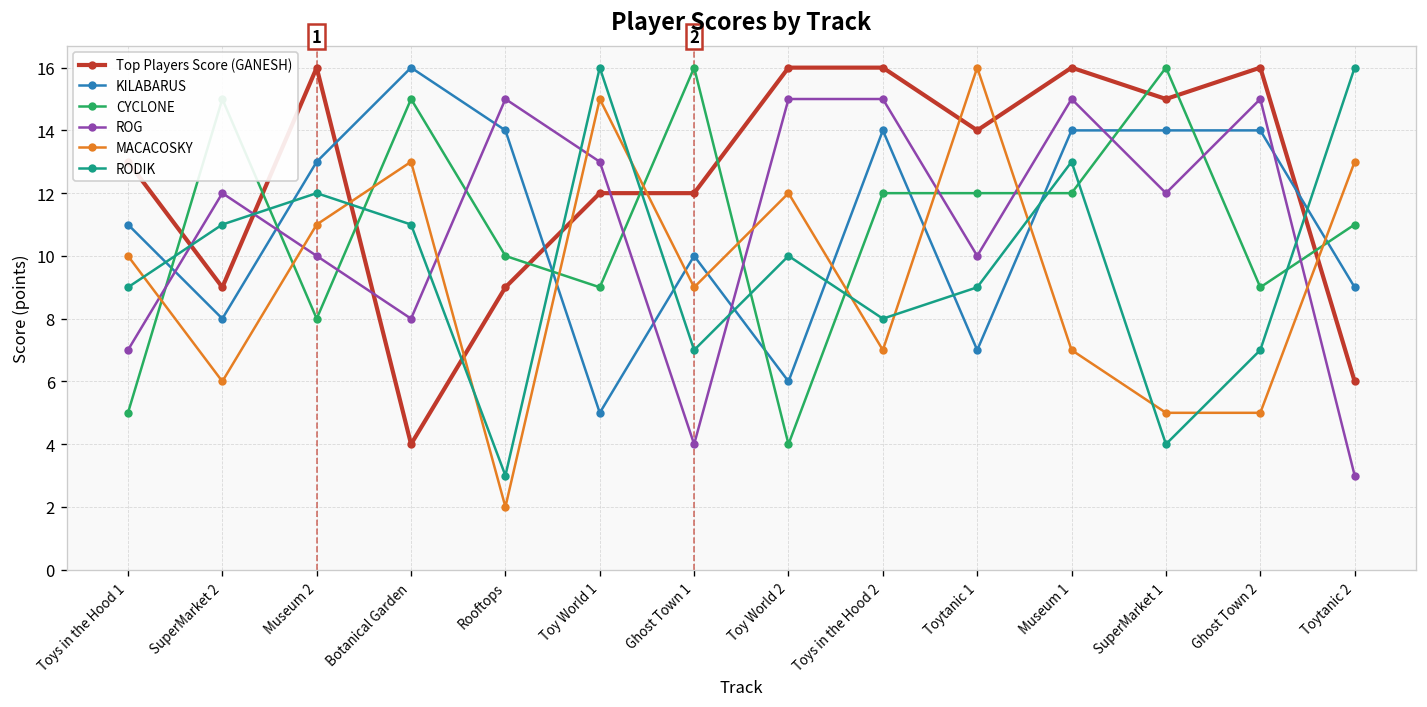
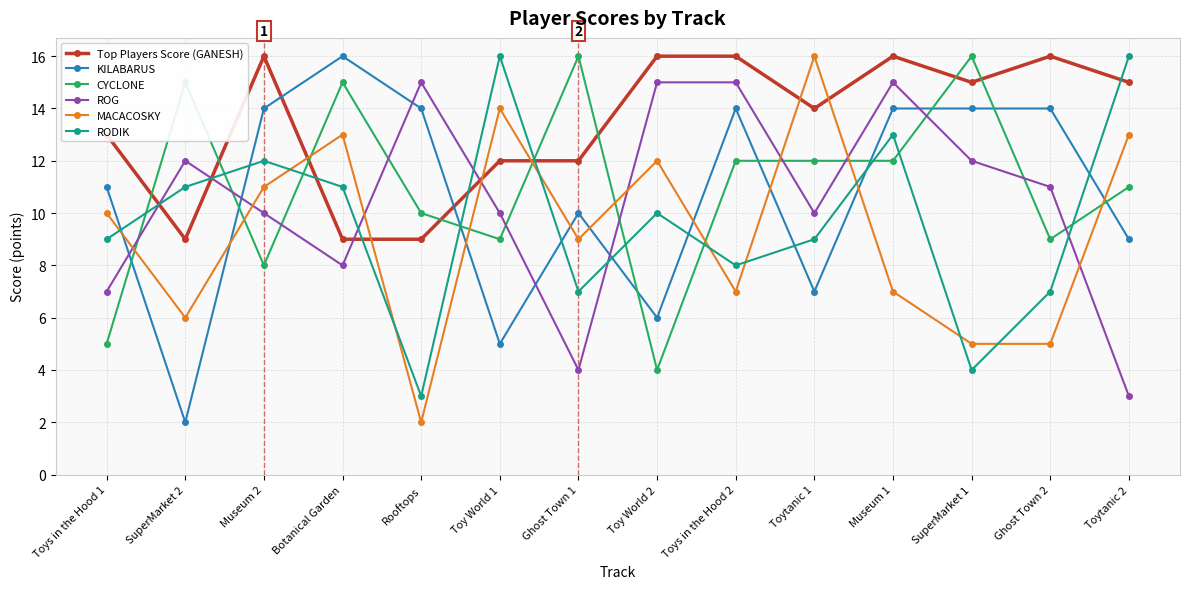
  {
    "Top Players Score (GANESH)": {
      "SuperMarket 2": 9,
-     "Botanical Garden": 4,
+     "Botanical Garden": 9,
      "Rooftops": 9,
      "Toy World 1": 12,
      "Ghost Town 1": 12,
      "Toy World 2": 16,
      "Toys in the Hood 2": 16,
      "Toytanic 1": 14,
      "Museum 1": 16,
      "SuperMarket 1": 15,
      "Ghost Town 2": 16,
-     "Toytanic 2": 6
+     "Toytanic 2": 15
    },
    "KILABARUS": {
      "Toys in the Hood 1": 11,
-     "SuperMarket 2": 8,
-     "Museum 2": 13,
+     "SuperMarket 2": 2,
+     "Museum 2": 14,
      "Botanical Garden": 16,
      "Rooftops": 14,
      "Toy World 1": 5,
      "Ghost Town 1": 10,
      "Toy World 2": 6,
      "Toys in the Hood 2": 14,
      "Toytanic 1": 7,
      "Museum 1": 14,
      "SuperMarket 1": 14,
      "Ghost Town 2": 14,
      "Toytanic 2": 9
    },
    "ROG": {
      "Toys in the Hood 1": 7,
      "SuperMarket 2": 12,
      "Museum 2": 10,
      "Botanical Garden": 8,
      "Rooftops": 15,
-     "Toy World 1": 13,
+     "Toy World 1": 10,
      "Ghost Town 1": 4,
      "Toy World 2": 15,
      "Toys in the Hood 2": 15,
      "Toytanic 1": 10,
      "Museum 1": 15,
      "SuperMarket 1": 12,
-     "Ghost Town 2": 15,
+     "Ghost Town 2": 11,
      "Toytanic 2": 3
    },
    "MACACOSKY": {
      "Toys in the Hood 1": 10,
      "SuperMarket 2": 6,
      "Museum 2": 11,
      "Botanical Garden": 13,
      "Rooftops": 2,
-     "Toy World 1": 15,
+     "Toy World 1": 14,
      "Ghost Town 1": 9,
      "Toy World 2": 12,
      "Toys in the Hood 2": 7,
      "Toytanic 1": 16,
      "Museum 1": 7,
      "SuperMarket 1": 5,
      "Ghost Town 2": 5,
      "Toytanic 2": 13
    }
  }
